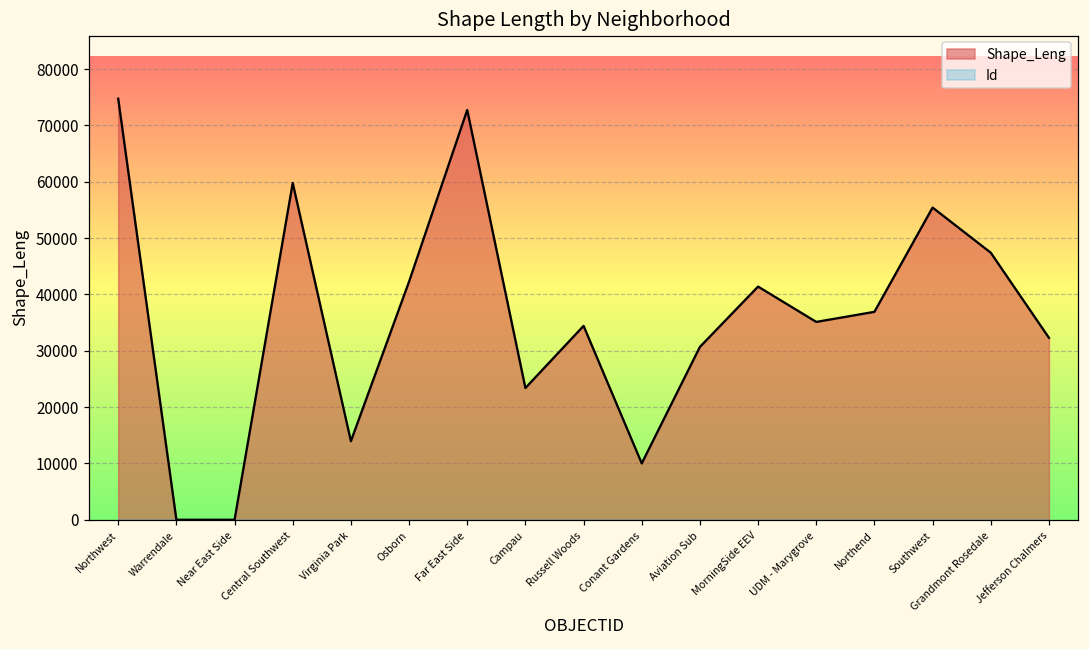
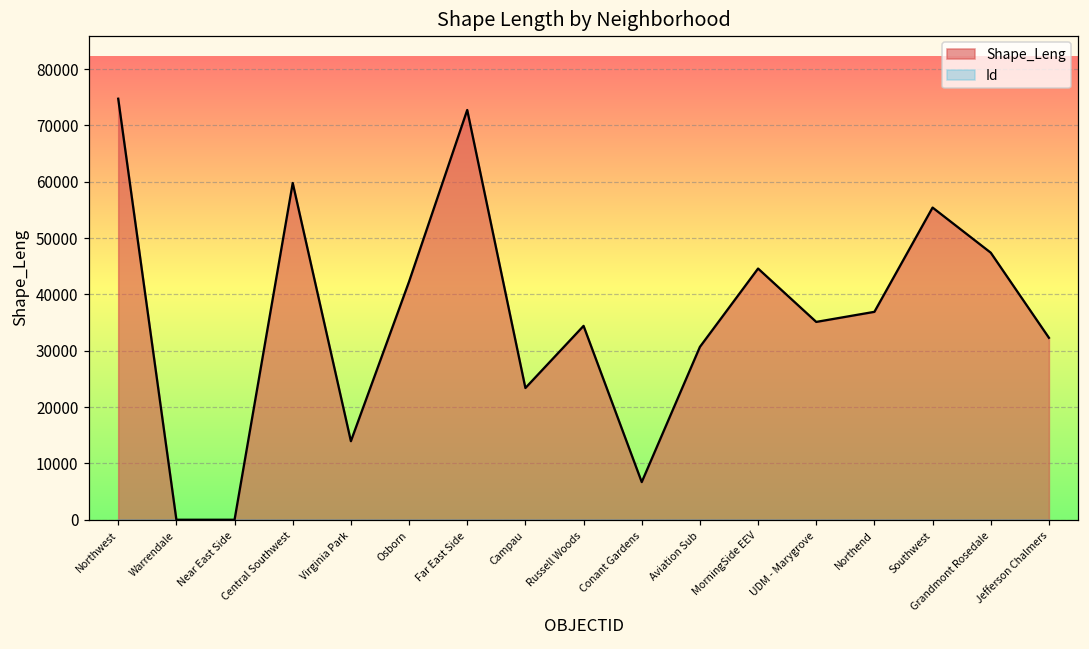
  {
    "Shape_Leng": {
      "Northwest": 75000,
      "Central Southwest": 60000,
      "Virginia Park": 14000,
      "Osborn": 42000,
      "Far East Side": 73000,
      "Campau": 23000,
      "Russell Woods": 34000,
-     "Conant Gardens": 10000,
+     "Conant Gardens": 7000,
      "Aviation Sub": 31000,
-     "MorningSide EEV": 41000,
+     "MorningSide EEV": 45000,
      "UDM - Marygrove": 35000,
      "Northend": 37000,
      "Southwest": 55000,
      "Grandmont Rosedale": 47000,
      "Jefferson Chalmers": 32000
    },
    "Id": {
      "Northwest": 0,
      "Central Southwest": 0,
      "Virginia Park": 0,
      "Osborn": 0,
      "Far East Side": 0,
      "Campau": 0,
      "Russell Woods": 0,
      "Conant Gardens": 0,
      "Aviation Sub": 0,
      "MorningSide EEV": 0,
      "UDM - Marygrove": 0,
      "Northend": 0,
      "Southwest": 0,
      "Grandmont Rosedale": 0,
      "Jefferson Chalmers": 0
    }
  }
